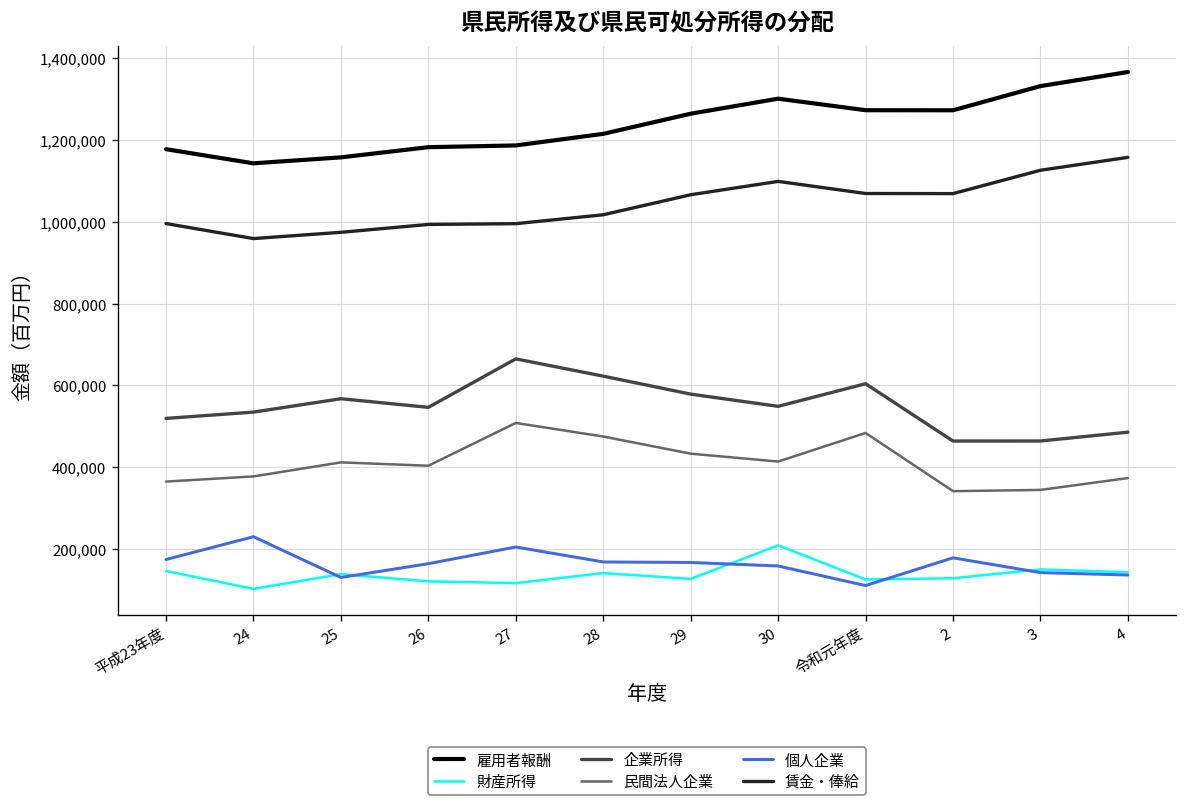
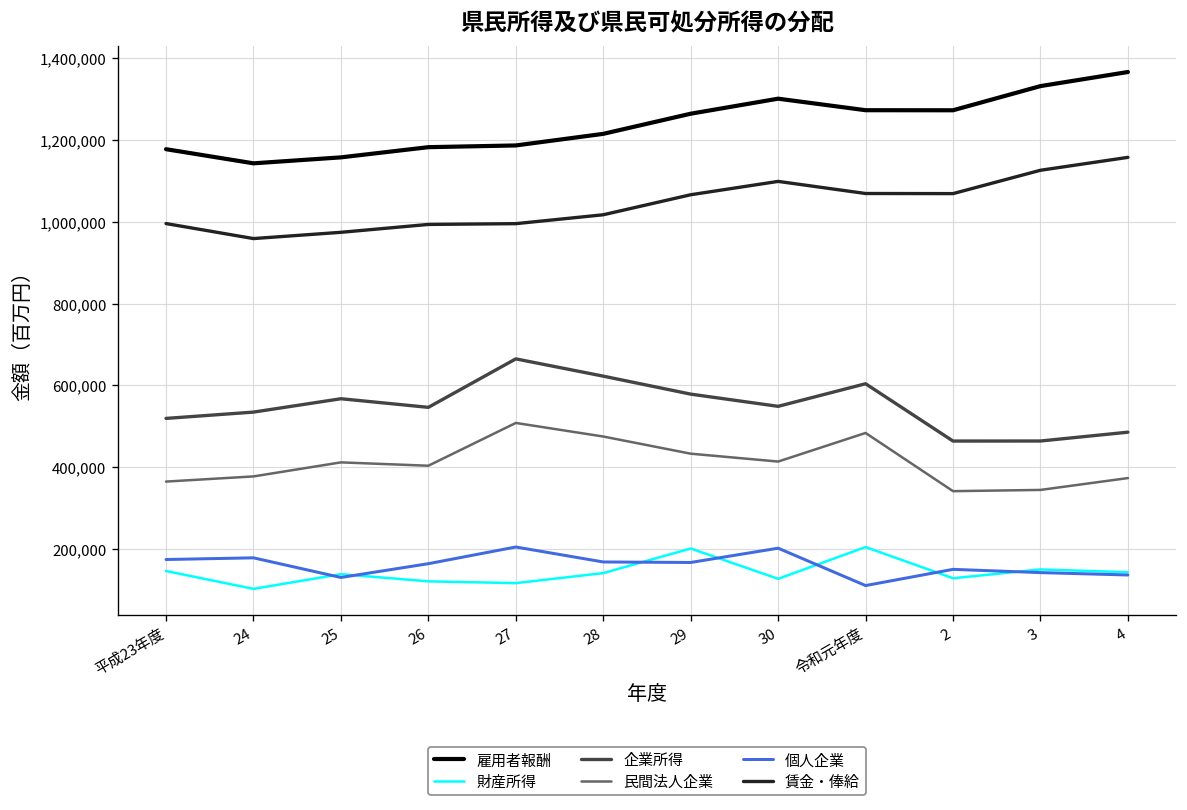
  {
    "財産所得": {
      "平成23年度": "150,000",
      "24": "100,000",
      "25": "140,000",
      "26": "120,000",
      "27": "120,000",
      "28": "140,000",
-     "29": "130,000",
-     "30": "210,000",
-     "令和元年度": "120,000",
+     "29": "200,000",
+     "30": "130,000",
+     "令和元年度": "200,000",
      "2": "130,000",
      "3": "150,000"
    },
    "個人企業": {
      "平成23年度": "170,000",
-     "24": "230,000",
+     "24": "180,000",
      "25": "130,000",
      "26": "160,000",
      "27": "200,000",
      "28": "170,000",
      "29": "170,000",
-     "30": "160,000",
+     "30": "200,000",
      "令和元年度": "110,000",
-     "2": "180,000",
+     "2": "150,000",
      "3": "140,000"
    }
  }
